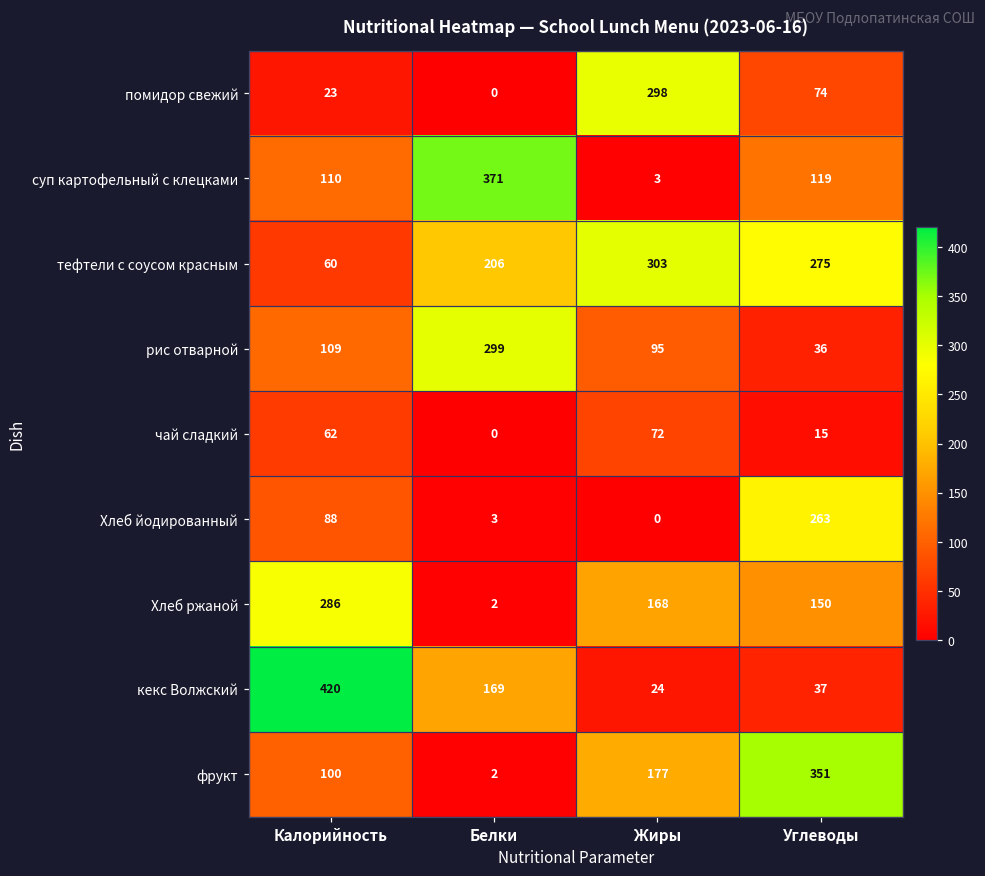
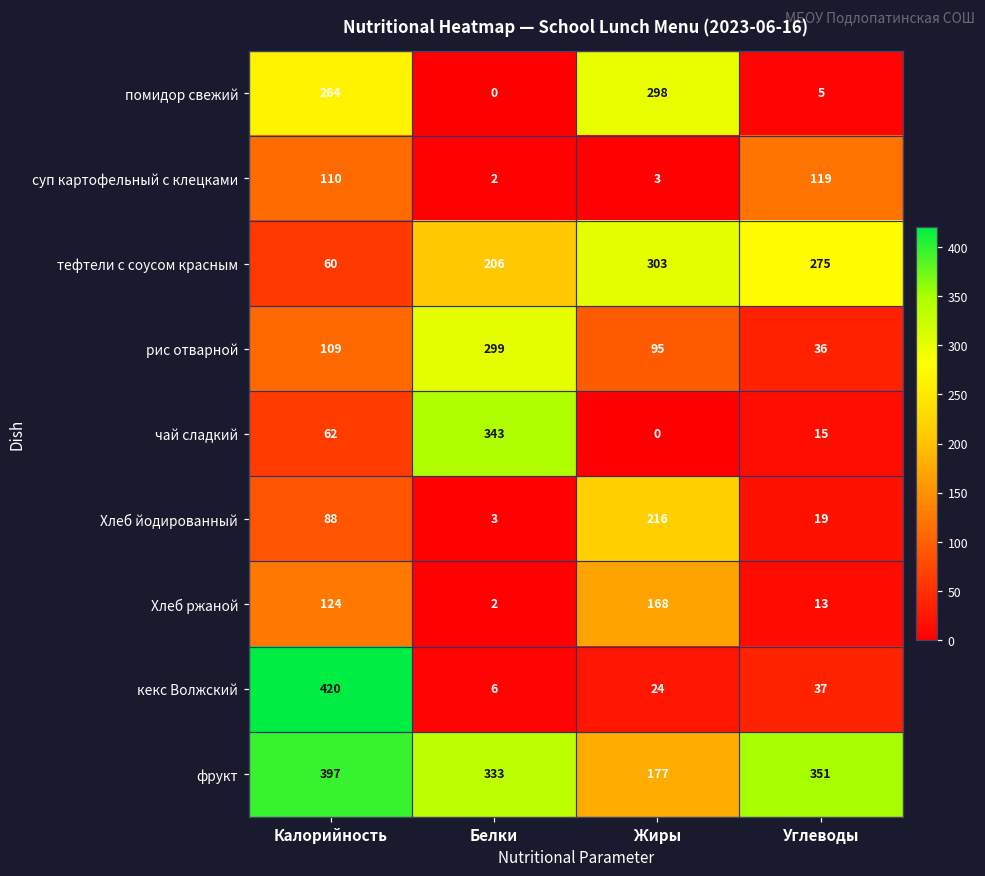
  {
    "помидор свежий": {
-     "Калорийность": 23,
+     "Калорийность": 264,
      "Белки": 0,
      "Жиры": 298,
-     "Углеводы": 74
+     "Углеводы": 5
    },
    "суп картофельный с клецками": {
      "Калорийность": 110,
-     "Белки": 371,
+     "Белки": 2,
      "Жиры": 3,
      "Углеводы": 119
    },
    "тефтели с соусом красным": {
      "Калорийность": 60,
      "Белки": 206,
      "Жиры": 303,
      "Углеводы": 275
    },
    "рис отварной": {
      "Калорийность": 109,
      "Белки": 299,
      "Жиры": 95,
      "Углеводы": 36
    },
    "чай сладкий": {
      "Калорийность": 62,
-     "Белки": 0,
-     "Жиры": 72,
+     "Белки": 343,
+     "Жиры": 0,
      "Углеводы": 15
    },
    "Хлеб йодированный": {
      "Калорийность": 88,
      "Белки": 3,
-     "Жиры": 0,
-     "Углеводы": 263
+     "Жиры": 216,
+     "Углеводы": 19
    },
    "Хлеб ржаной": {
-     "Калорийность": 286,
+     "Калорийность": 124,
      "Белки": 2,
      "Жиры": 168,
-     "Углеводы": 150
+     "Углеводы": 13
    },
    "кекс Волжский": {
      "Калорийность": 420,
-     "Белки": 169,
+     "Белки": 6,
      "Жиры": 24,
      "Углеводы": 37
    },
    "фрукт": {
-     "Калорийность": 100,
-     "Белки": 2,
+     "Калорийность": 397,
+     "Белки": 333,
      "Жиры": 177,
      "Углеводы": 351
    }
  }
